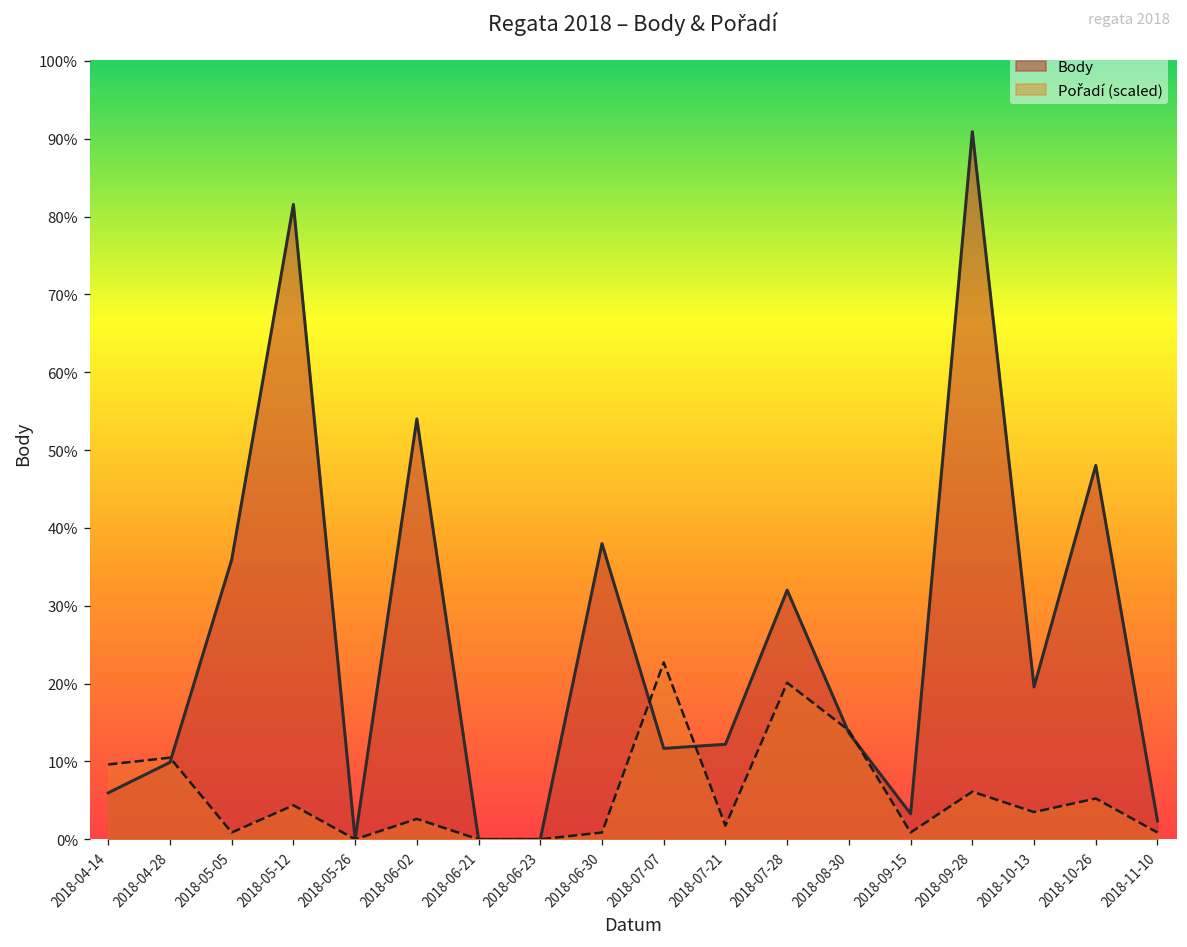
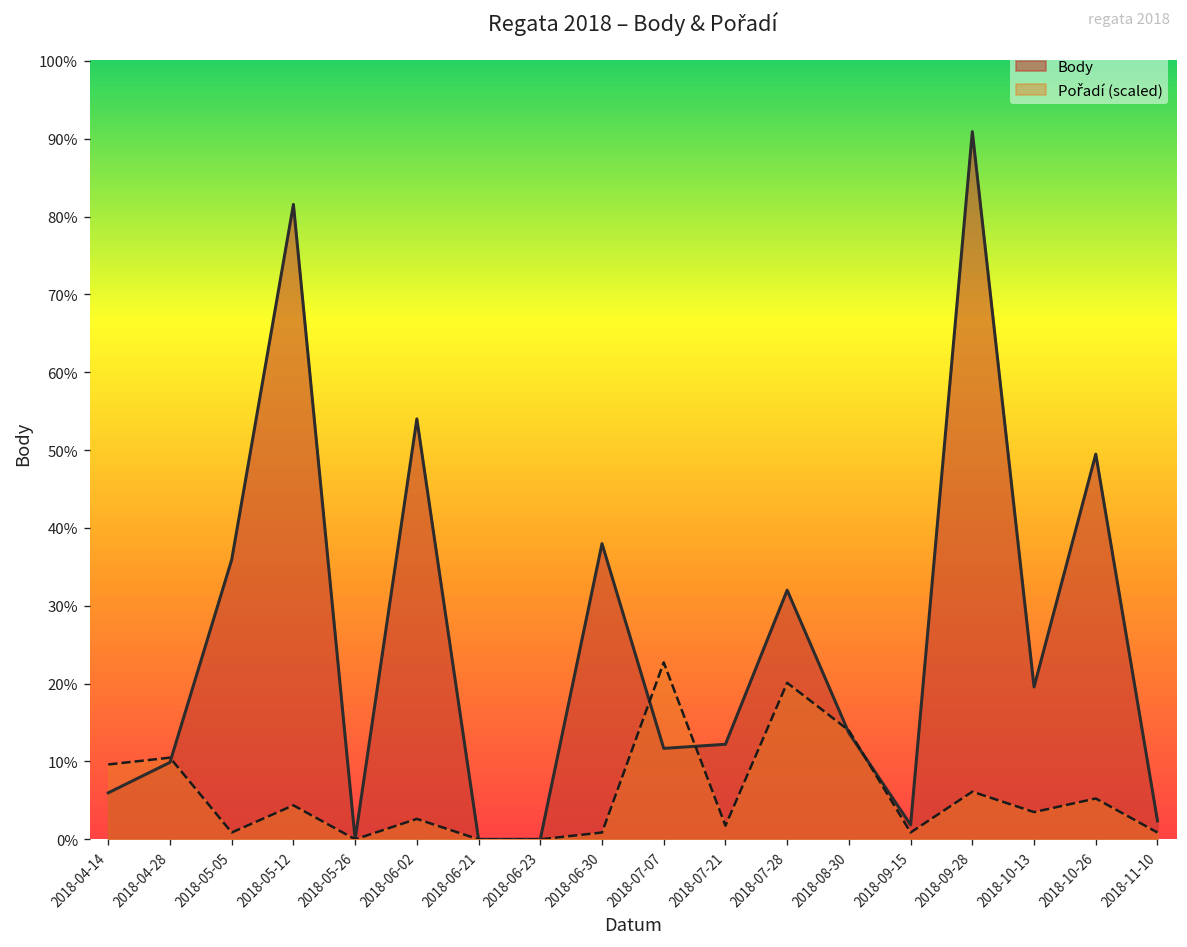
  {
    "Body": {
      "2018-04-14": "6%",
      "2018-04-28": "10%",
      "2018-05-05": "36%",
      "2018-05-12": "82%",
      "2018-06-02": "54%",
      "2018-06-30": "38%",
      "2018-07-07": "12%",
      "2018-07-21": "12%",
      "2018-07-28": "32%",
-     "2018-09-15": "3%",
+     "2018-09-15": "2%",
      "2018-09-28": "91%",
      "2018-10-13": "20%",
-     "2018-10-26": "48%",
+     "2018-10-26": "49%",
      "2018-11-10": "2%"
    },
    "Pořadí (scaled)": {
      "2018-04-14": "10%",
      "2018-04-28": "10%",
      "2018-05-05": "1%",
      "2018-05-12": "4%",
      "2018-06-02": "3%",
      "2018-06-30": "1%",
      "2018-07-07": "23%",
      "2018-07-21": "2%",
      "2018-07-28": "20%",
      "2018-09-15": "1%",
      "2018-09-28": "6%",
      "2018-10-13": "3%",
      "2018-10-26": "5%",
      "2018-11-10": "1%"
    }
  }
